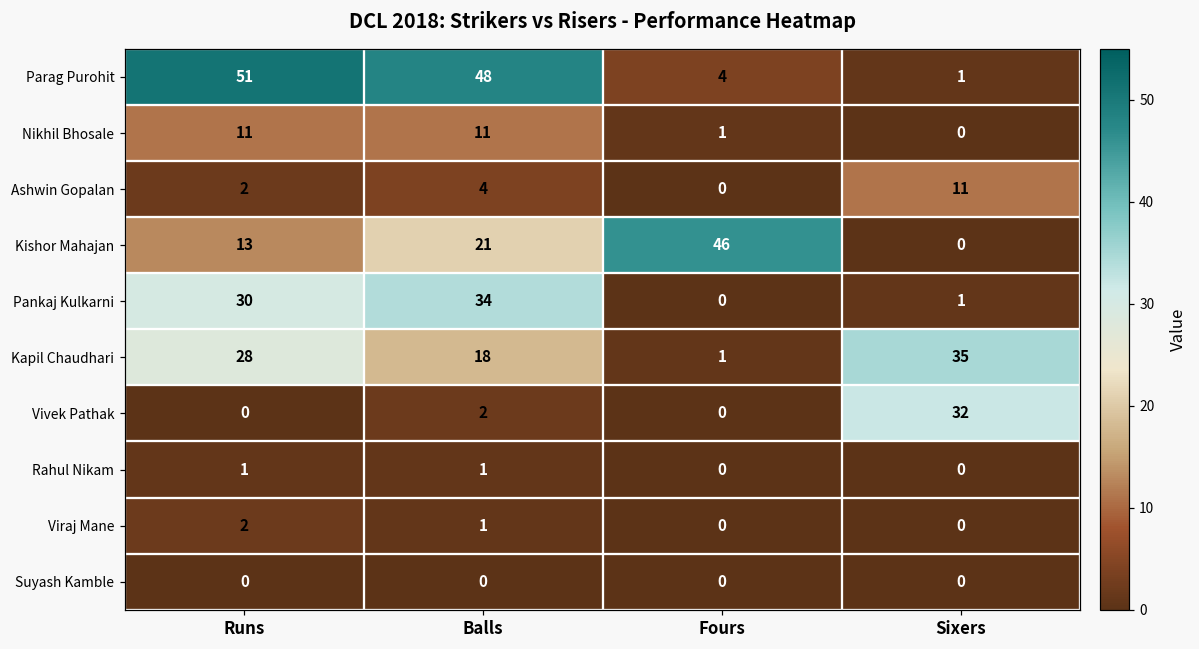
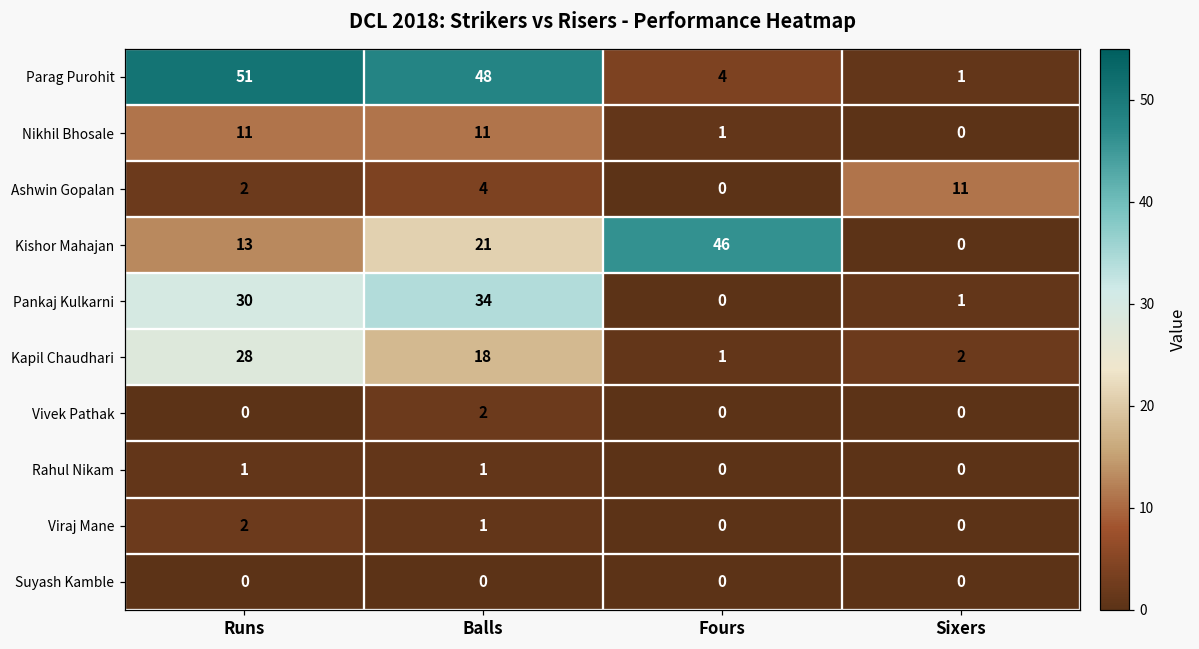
  {
    "Parag Purohit": {
      "Runs": 51,
      "Balls": 48,
      "Fours": 4,
      "Sixers": 1
    },
    "Nikhil Bhosale": {
      "Runs": 11,
      "Balls": 11,
      "Fours": 1,
      "Sixers": 0
    },
    "Ashwin Gopalan": {
      "Runs": 2,
      "Balls": 4,
      "Fours": 0,
      "Sixers": 11
    },
    "Kishor Mahajan": {
      "Runs": 13,
      "Balls": 21,
      "Fours": 46,
      "Sixers": 0
    },
    "Pankaj Kulkarni": {
      "Runs": 30,
      "Balls": 34,
      "Fours": 0,
      "Sixers": 1
    },
    "Kapil Chaudhari": {
      "Runs": 28,
      "Balls": 18,
      "Fours": 1,
-     "Sixers": 35
+     "Sixers": 2
    },
    "Vivek Pathak": {
      "Runs": 0,
      "Balls": 2,
      "Fours": 0,
-     "Sixers": 32
+     "Sixers": 0
    },
    "Rahul Nikam": {
      "Runs": 1,
      "Balls": 1,
      "Fours": 0,
      "Sixers": 0
    },
    "Viraj Mane": {
      "Runs": 2,
      "Balls": 1,
      "Fours": 0,
      "Sixers": 0
    },
    "Suyash Kamble": {
      "Runs": 0,
      "Balls": 0,
      "Fours": 0,
      "Sixers": 0
    }
  }
